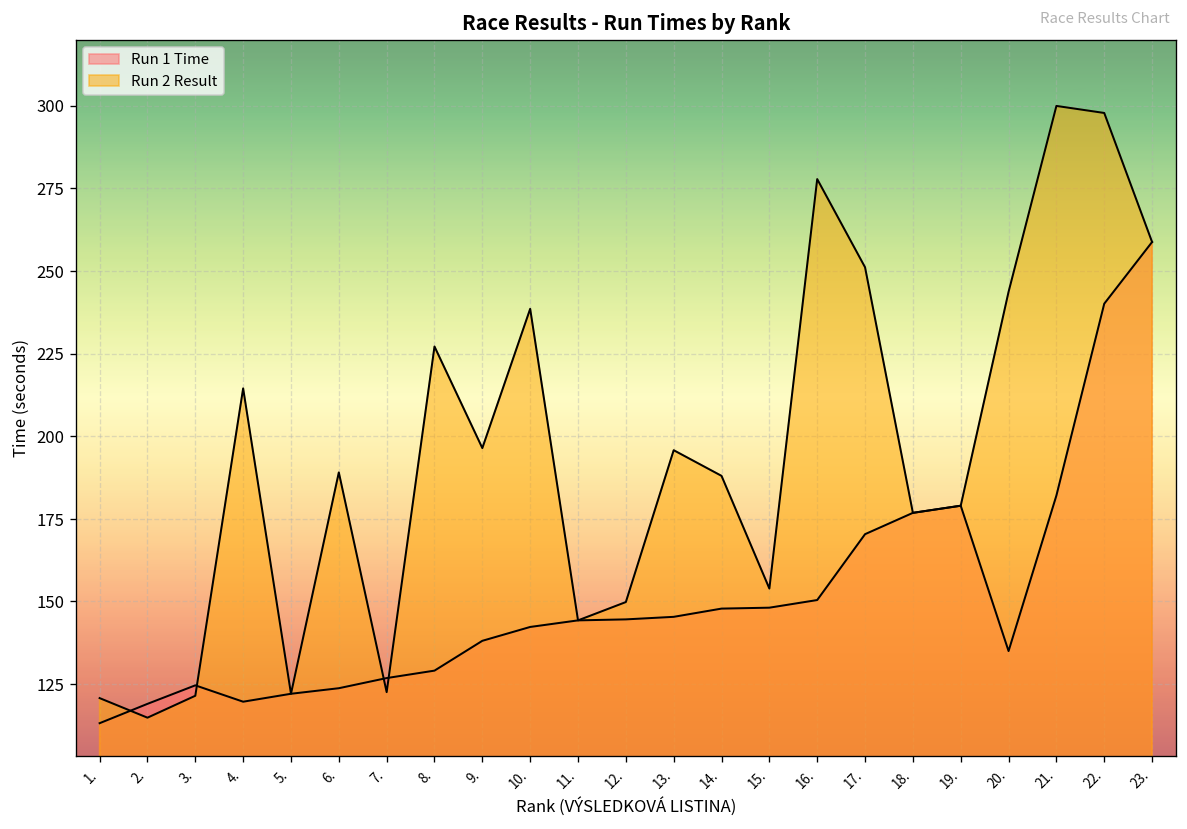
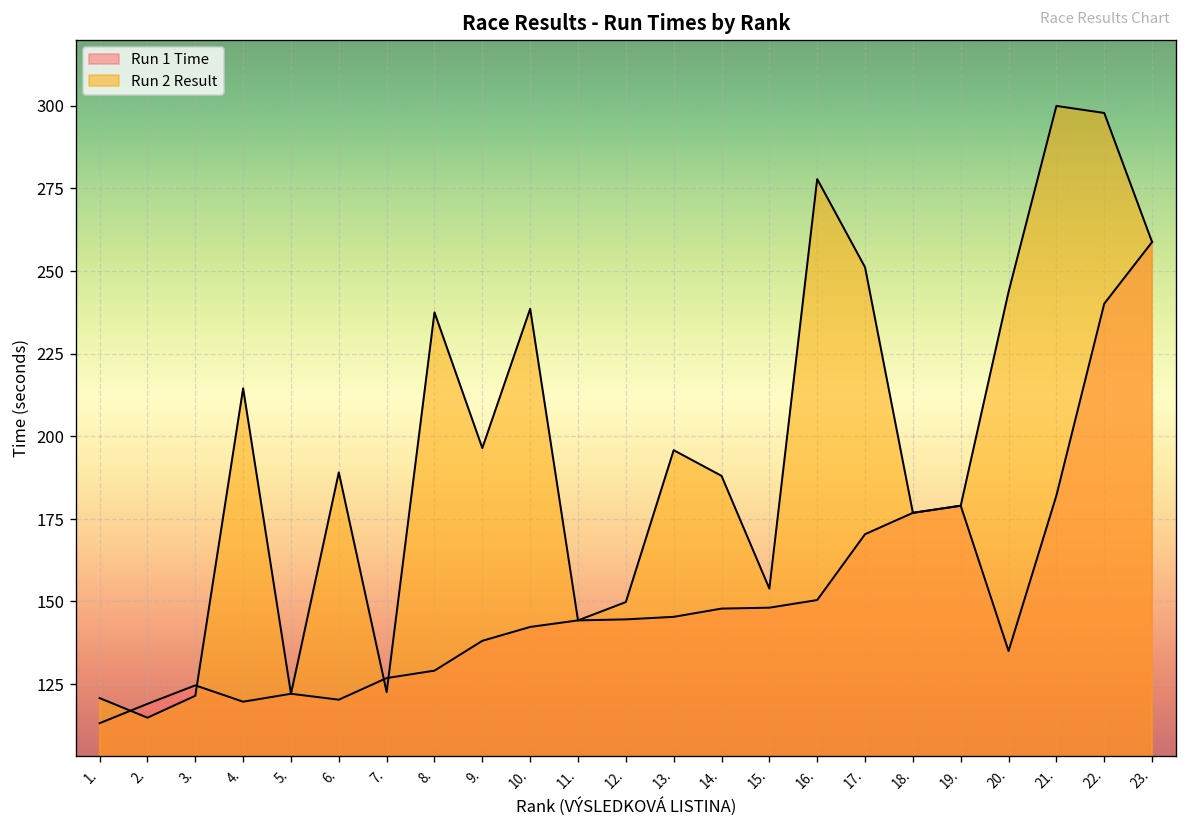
  {
    "Run 1 Time": {
      "1.": 113,
      "2.": 119,
      "3.": 125,
      "4.": 120,
-     "6.": 124,
+     "6.": 120,
      "7.": 127,
      "8.": 129,
      "9.": 138,
      "10.": 142,
      "12.": 145,
      "13.": 145,
      "14.": 148,
      "15.": 148,
      "16.": 150,
      "17.": 170,
      "20.": 135,
      "21.": 182,
      "22.": 240
    },
    "Run 2 Result": {
      "1.": 121,
      "2.": 115,
      "3.": 121,
      "4.": 214,
      "6.": 189,
      "7.": 123,
-     "8.": 227,
+     "8.": 237,
      "9.": 196,
      "10.": 239,
      "12.": 150,
      "13.": 196,
      "14.": 188,
      "15.": 154,
      "16.": 278,
      "17.": 251,
      "20.": 244,
      "21.": 300,
      "22.": 298
    }
  }
